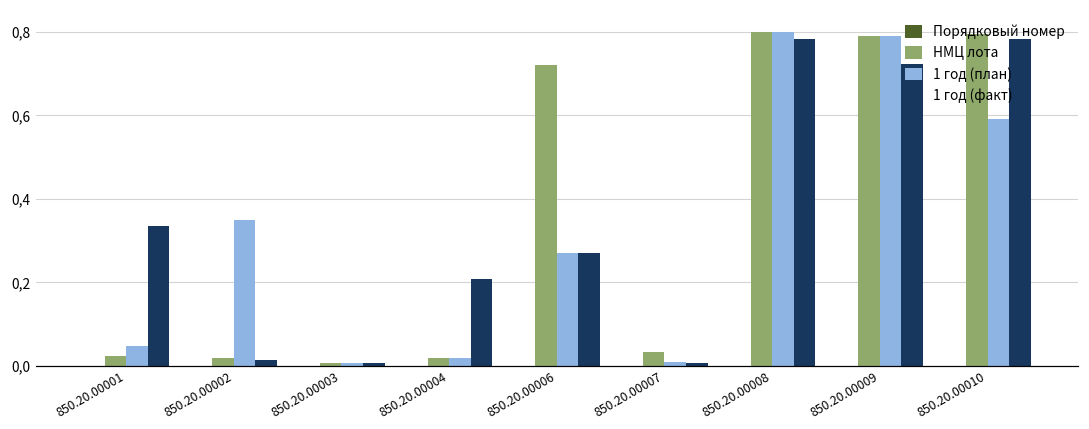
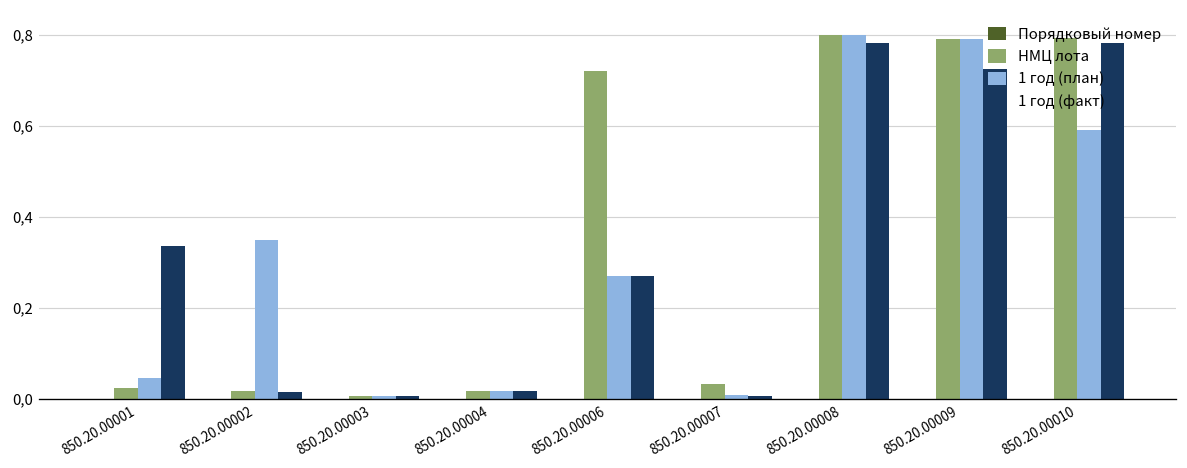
  {
    "НМЦ лота": {
      "850.20.00001": 0.2,
      "850.20.00002": 0.2,
      "850.20.00003": 0.1,
      "850.20.00004": 0.2,
      "850.20.00006": 7.2,
      "850.20.00007": 0.3,
      "850.20.00008": 8.0,
      "850.20.00009": 7.9,
      "850.20.00010": 7.9
    },
    "1 год (план)": {
      "850.20.00001": 0.5,
      "850.20.00002": 3.5,
      "850.20.00003": 0.1,
      "850.20.00004": 0.2,
      "850.20.00006": 2.7,
      "850.20.00007": 0.1,
      "850.20.00008": 8.0,
      "850.20.00009": 7.9,
      "850.20.00010": 5.9
    },
    "1 год (факт)": {
      "850.20.00001": 3.4,
      "850.20.00002": 0.1,
      "850.20.00003": 0.1,
-     "850.20.00004": 2.1,
+     "850.20.00004": 0.2,
      "850.20.00006": 2.7,
      "850.20.00007": 0.1,
      "850.20.00008": 7.8,
      "850.20.00009": 7.2,
      "850.20.00010": 7.8
    }
  }
